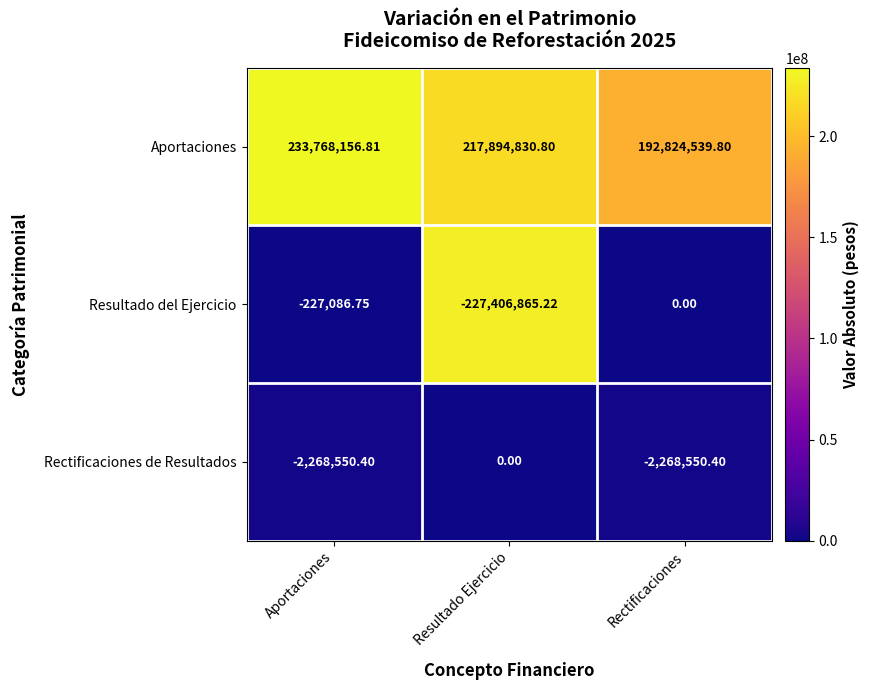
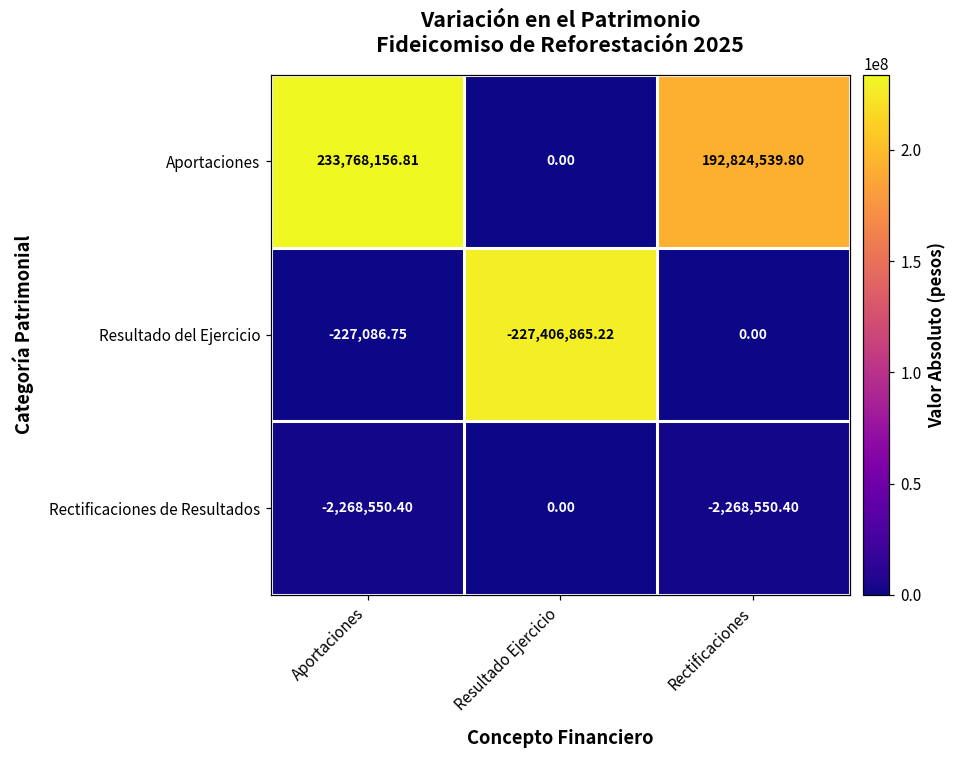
  {
    "Aportaciones": {
      "Aportaciones": "233,768,156.81",
-     "Resultado Ejercicio": "217,894,830.80",
+     "Resultado Ejercicio": "0.00",
      "Rectificaciones": "192,824,539.80"
    },
    "Resultado del Ejercicio": {
      "Aportaciones": "-227,086.75",
      "Resultado Ejercicio": "-227,406,865.22",
      "Rectificaciones": "0.00"
    },
    "Rectificaciones de Resultados": {
      "Aportaciones": "-2,268,550.40",
      "Resultado Ejercicio": "0.00",
      "Rectificaciones": "-2,268,550.40"
    }
  }
